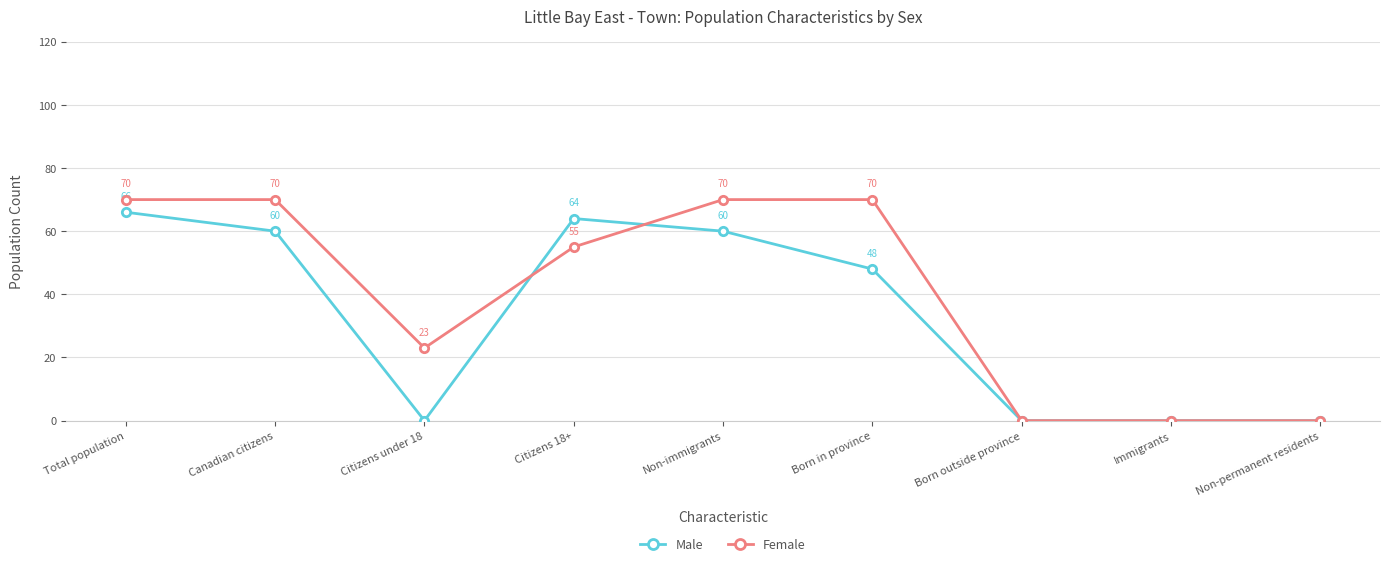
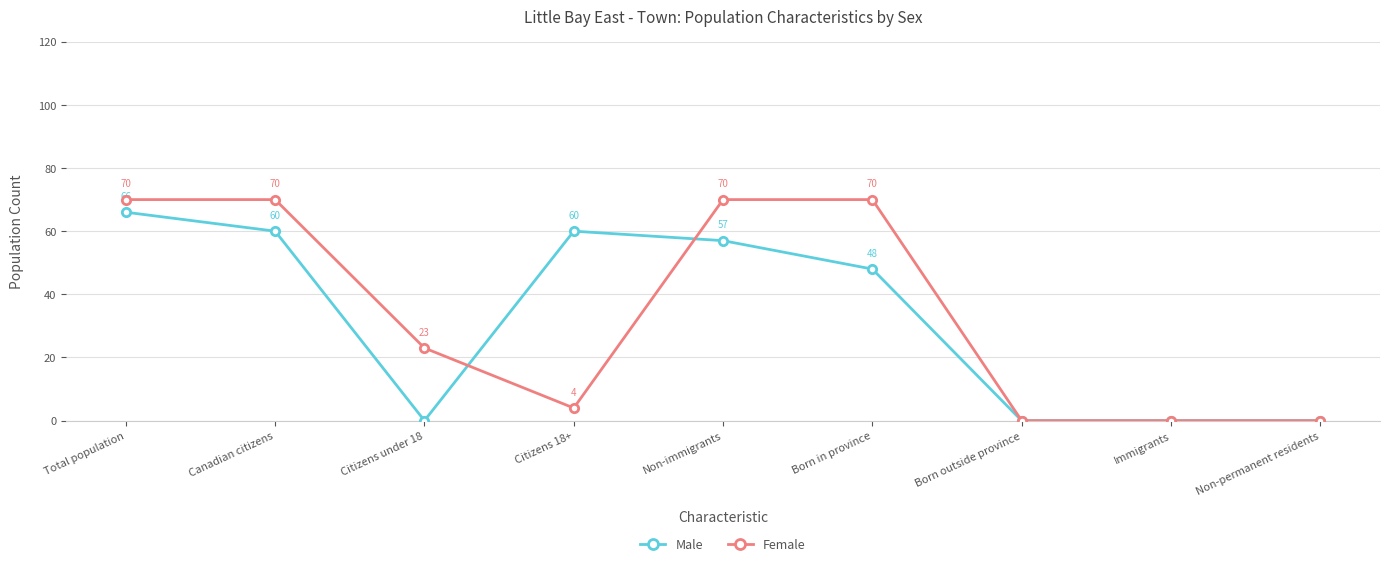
  {
    "Male": {
      "Canadian citizens": 60,
-     "Citizens 18+": 64,
-     "Non-immigrants": 60,
+     "Citizens 18+": 60,
+     "Non-immigrants": 57,
      "Born in province": 48
    },
    "Female": {
      "Total population": 70,
      "Canadian citizens": 70,
      "Citizens under 18": 23,
-     "Citizens 18+": 55,
+     "Citizens 18+": 4,
      "Non-immigrants": 70,
      "Born in province": 70
    }
  }
